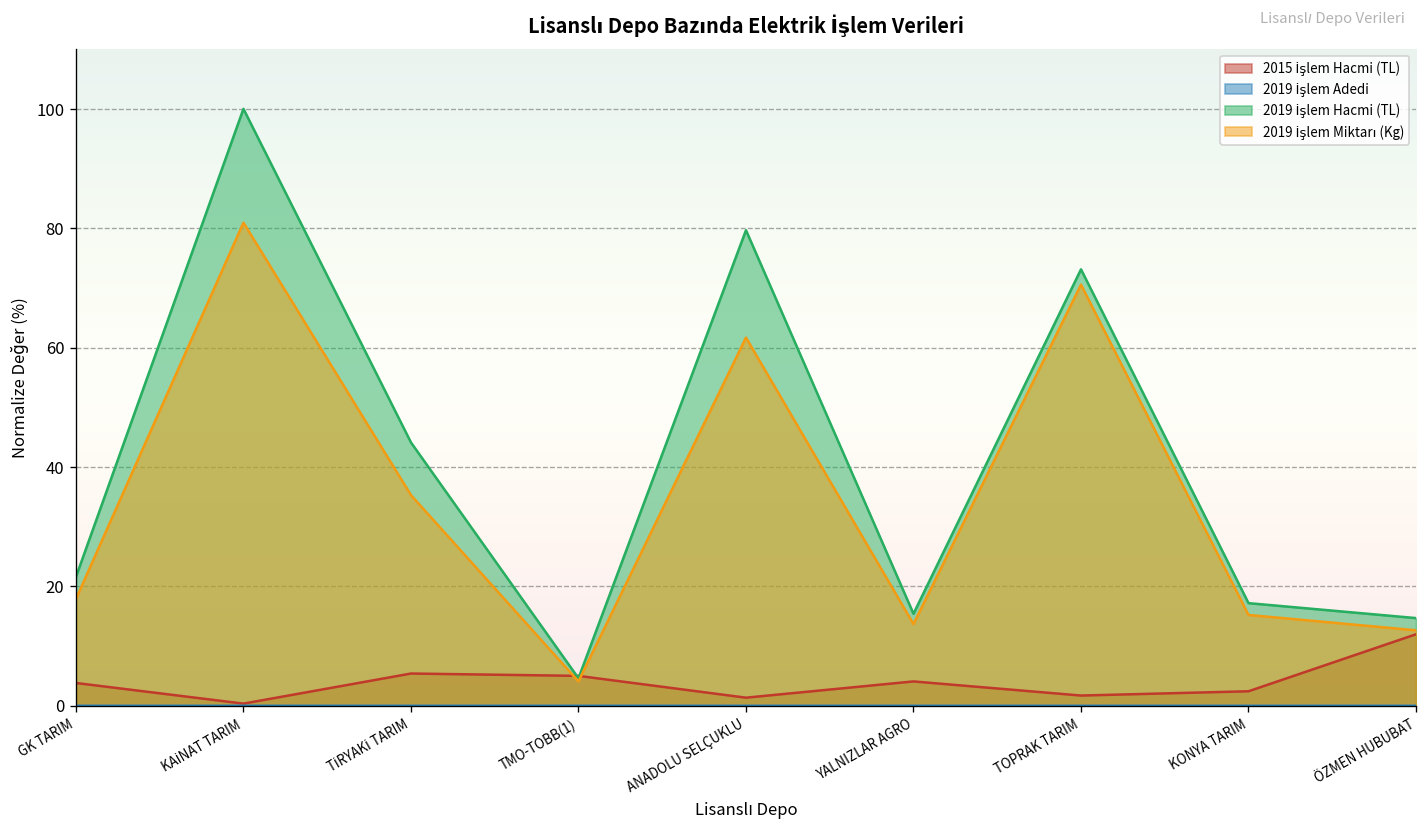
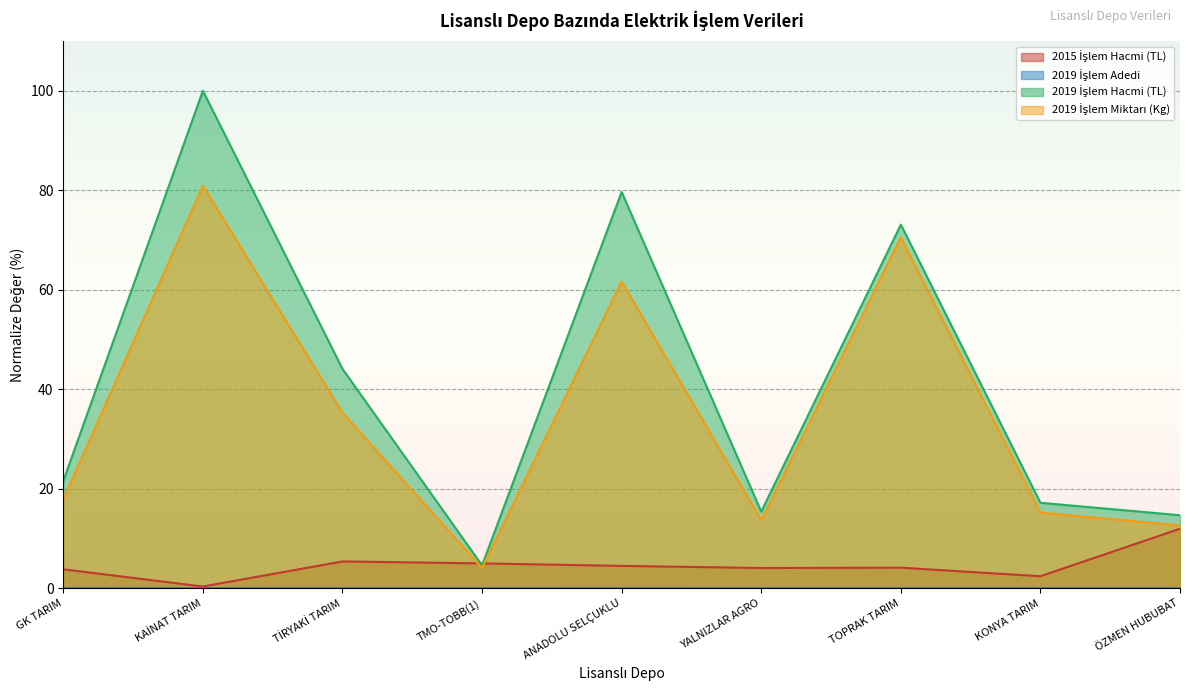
  {
    "2015 İşlem Hacmi (TL)": {
      "GK TARIM": 4,
      "TİRYAKİ TARIM": 5,
-     "ANADOLU SELÇUKLU": 1,
+     "ANADOLU SELÇUKLU": 5,
      "YALNIZLAR AGRO": 4,
-     "TOPRAK TARIM": 2,
+     "TOPRAK TARIM": 4,
      "KONYA TARIM": 2,
      "ÖZMEN HUBUBAT": 12
    },
    "2019 İşlem Adedi": {
      "GK TARIM": 0,
      "TİRYAKİ TARIM": 0,
      "TMO-TOBB(1)": 0,
      "ANADOLU SELÇUKLU": 0,
      "YALNIZLAR AGRO": 0,
      "TOPRAK TARIM": 0,
      "KONYA TARIM": 0,
      "ÖZMEN HUBUBAT": 0
    },
    "2019 İşlem Hacmi (TL)": {
      "GK TARIM": 22,
      "KAİNAT TARIM": 100,
      "TİRYAKİ TARIM": 44,
      "ANADOLU SELÇUKLU": 80,
      "YALNIZLAR AGRO": 15,
      "TOPRAK TARIM": 73,
      "KONYA TARIM": 17,
      "ÖZMEN HUBUBAT": 15
    },
    "2019 İşlem Miktarı (Kg)": {
      "GK TARIM": 18,
      "KAİNAT TARIM": 81,
      "TİRYAKİ TARIM": 35,
      "TMO-TOBB(1)": 4,
      "ANADOLU SELÇUKLU": 62,
      "YALNIZLAR AGRO": 14,
      "TOPRAK TARIM": 71,
      "KONYA TARIM": 15,
      "ÖZMEN HUBUBAT": 13
    }
  }
